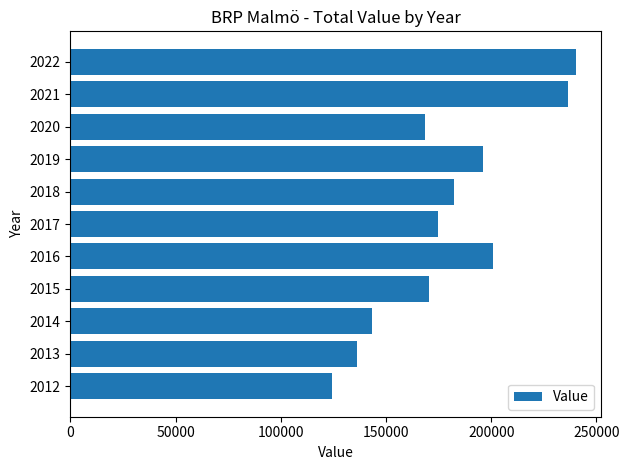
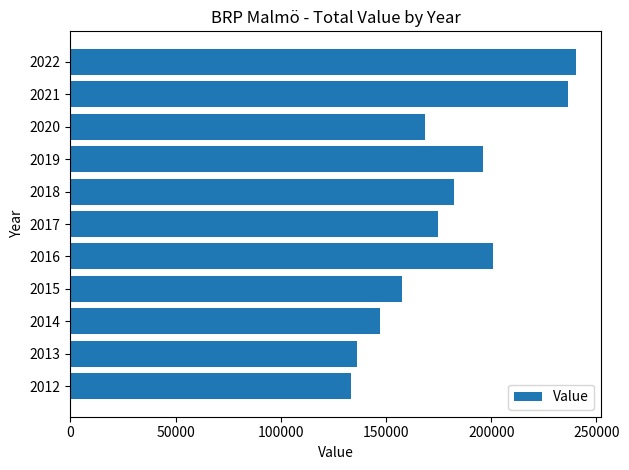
  {
    "2022": 240000,
    "2021": 237000,
    "2020": 168000,
    "2019": 196000,
    "2018": 183000,
    "2017": 175000,
    "2016": 201000,
-   "2015": 170000,
-   "2014": 143000,
+   "2015": 158000,
+   "2014": 147000,
    "2013": 136000,
-   "2012": 124000
+   "2012": 134000
  }
